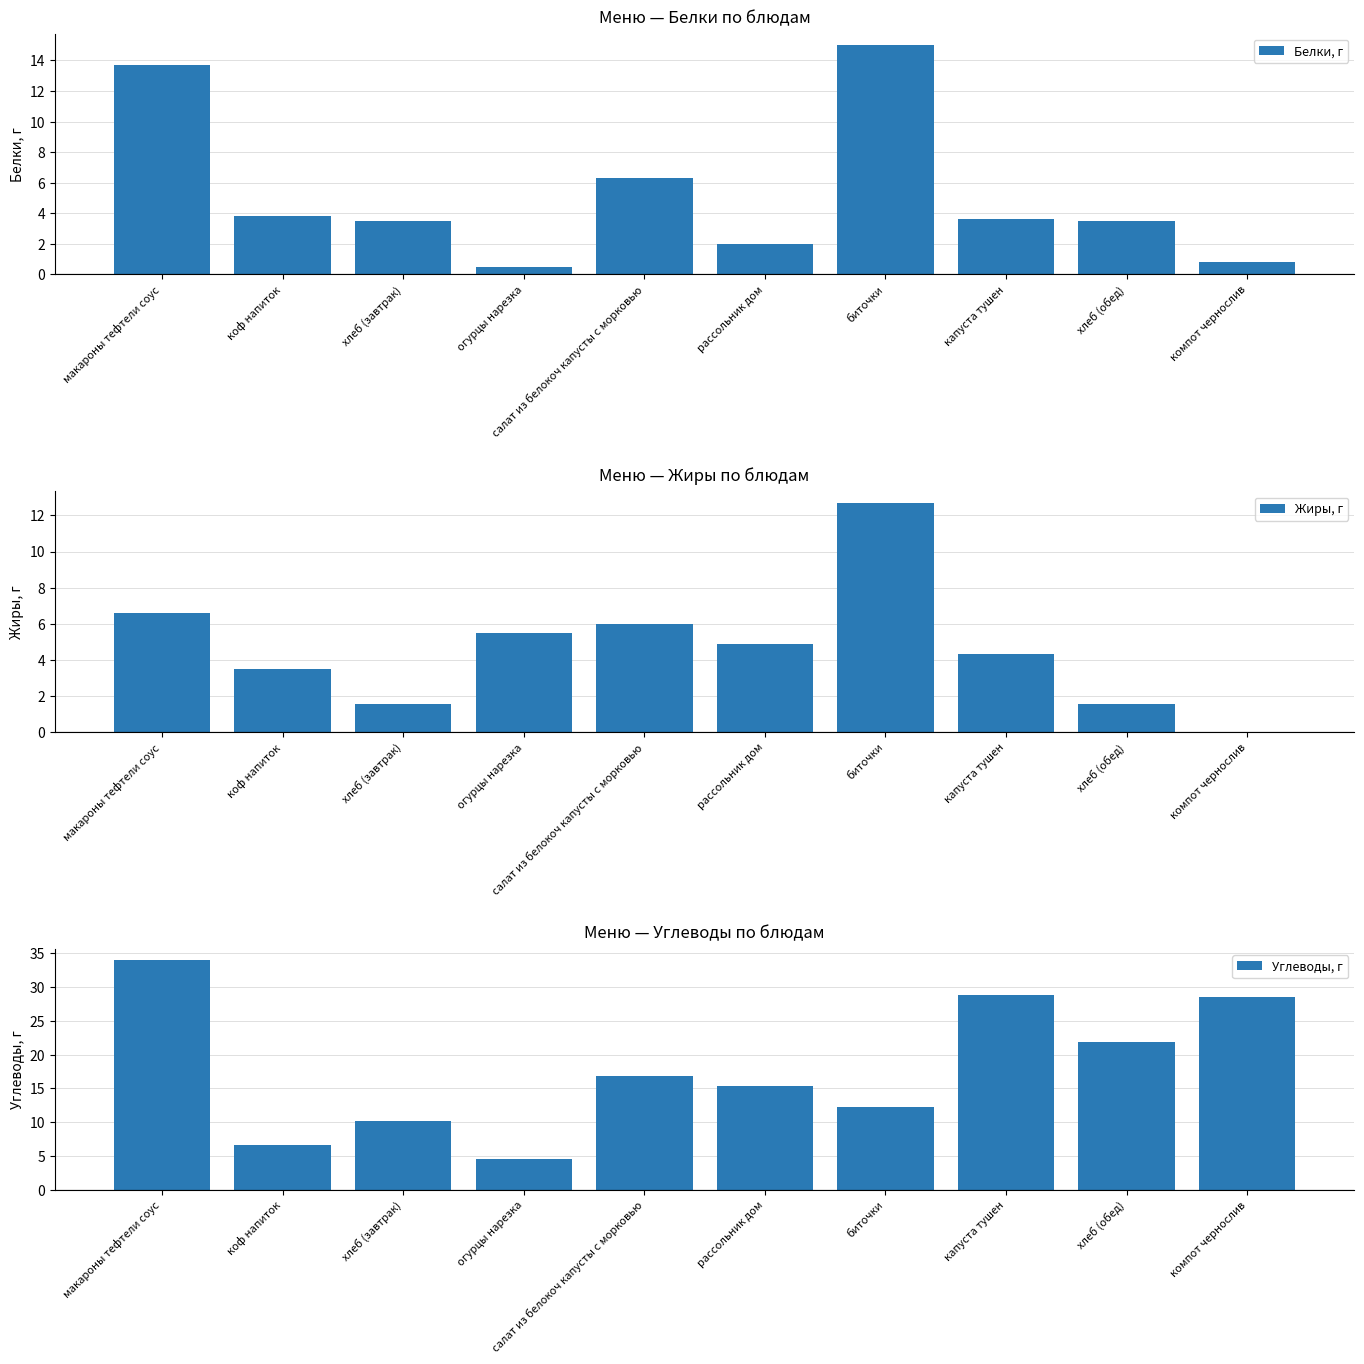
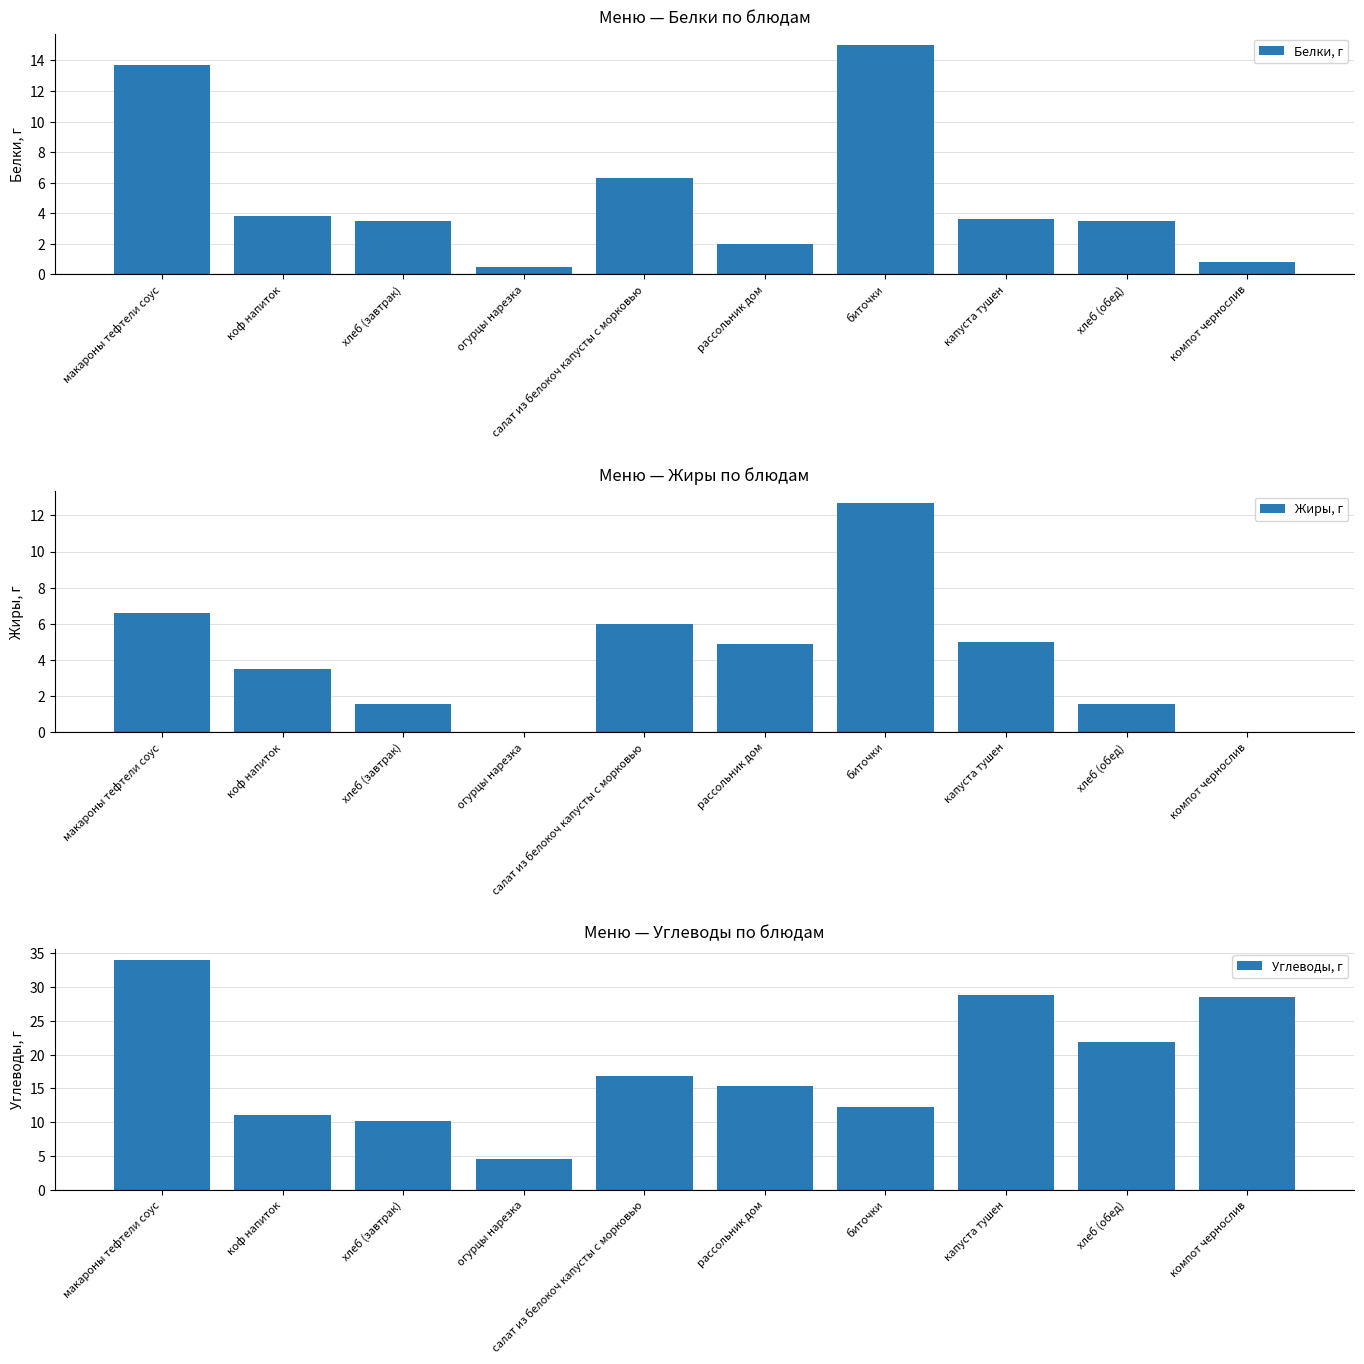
  {
    "Меню — Белки по блюдам": {
      "макароны тефтели соус": 13.7,
      "коф напиток": 3.8,
      "хлеб (завтрак)": 3.5,
      "огурцы нарезка": 0.5,
      "салат из белокоч капусты с морковью": 6.3,
      "рассольник дом": 2.0,
      "биточки": 15.0,
      "капуста тушен": 3.6,
      "хлеб (обед)": 3.5,
      "компот чернослив": 0.8
    },
    "Меню — Жиры по блюдам": {
      "макароны тефтели соус": 6.6,
      "коф напиток": 3.5,
      "хлеб (завтрак)": 1.6,
-     "огурцы нарезка": 5.5,
+     "огурцы нарезка": 0.0,
      "салат из белокоч капусты с морковью": 6.0,
      "рассольник дом": 4.9,
      "биточки": 12.7,
-     "капуста тушен": 4.3,
+     "капуста тушен": 5.0,
      "хлеб (обед)": 1.6,
      "компот чернослив": 0.0
    },
    "Меню — Углеводы по блюдам": {
      "макароны тефтели соус": 34,
-     "коф напиток": 7,
+     "коф напиток": 11,
      "хлеб (завтрак)": 10,
      "огурцы нарезка": 5,
      "салат из белокоч капусты с морковью": 17,
      "рассольник дом": 15,
      "биточки": 12,
      "капуста тушен": 29,
      "хлеб (обед)": 22,
      "компот чернослив": 29
    }
  }
